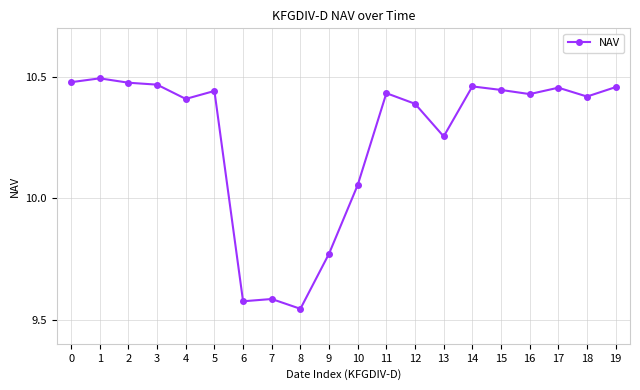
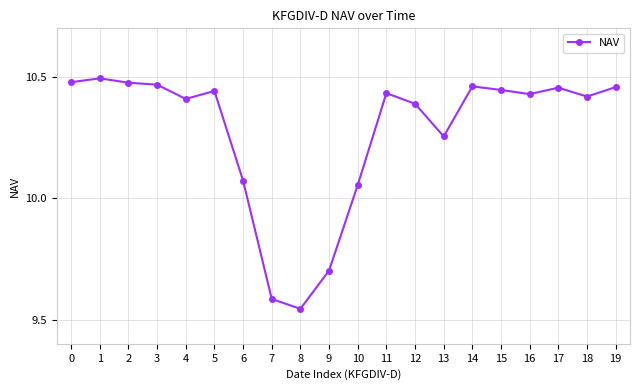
  {
    "0": 10.48,
    "1": 10.49,
    "2": 10.48,
    "3": 10.47,
    "4": 10.41,
    "5": 10.44,
-   "6": 9.58,
+   "6": 10.07,
    "7": 9.58,
    "8": 9.54,
-   "9": 9.77,
+   "9": 9.70,
    "10": 10.05,
    "11": 10.43,
    "12": 10.39,
    "13": 10.25,
    "14": 10.46,
    "15": 10.45,
    "16": 10.43,
    "17": 10.46,
    "18": 10.42,
    "19": 10.46
  }
